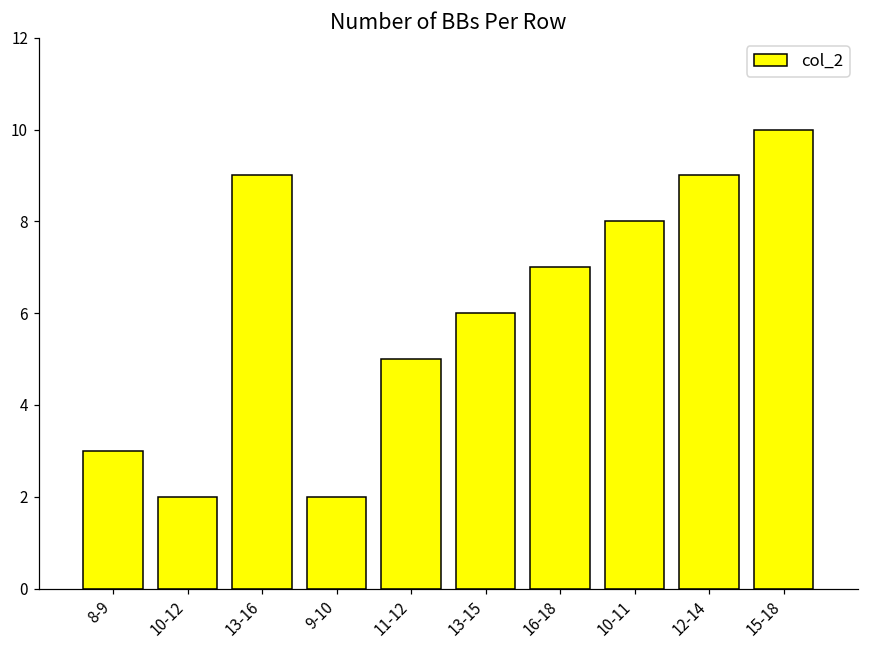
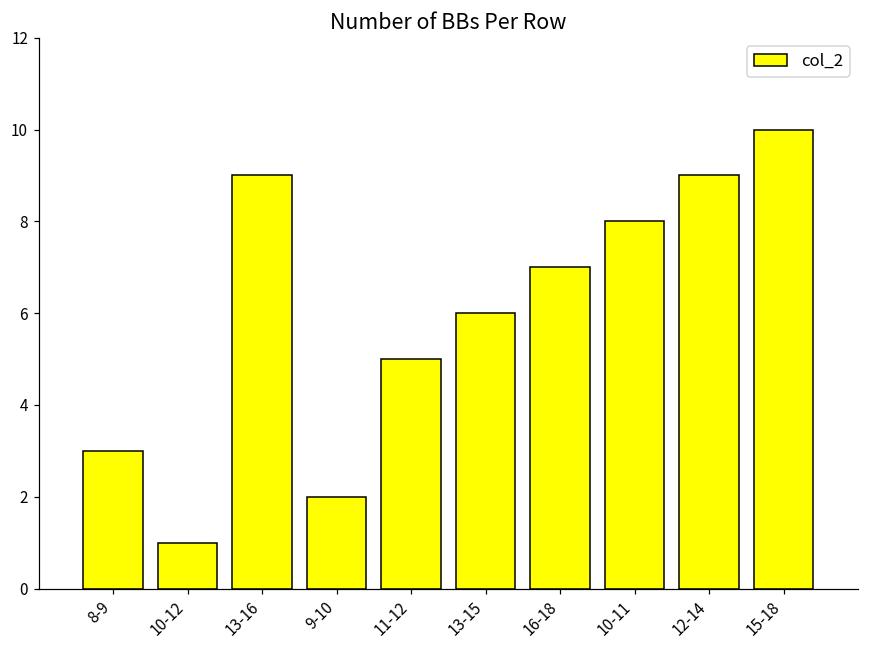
  {
    "8-9": 3,
-   "10-12": 2,
+   "10-12": 1,
    "13-16": 9,
    "9-10": 2,
    "11-12": 5,
    "13-15": 6,
    "16-18": 7,
    "10-11": 8,
    "12-14": 9,
    "15-18": 10
  }
